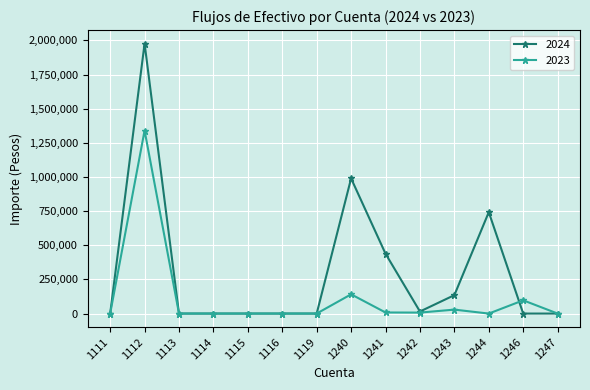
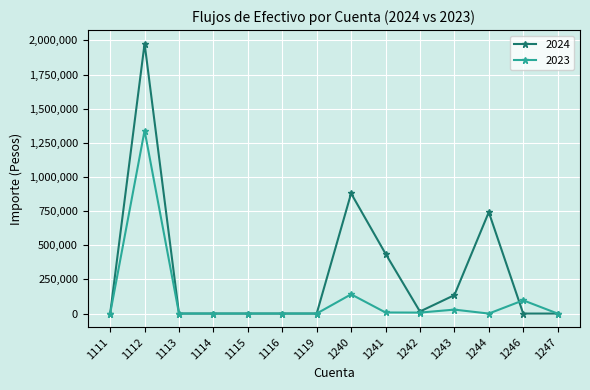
  {
    "2024": {
      "1112": "1,980,000",
-     "1240": "990,000",
+     "1240": "880,000",
      "1241": "440,000",
      "1243": "130,000",
      "1244": "740,000",
      "1246": "0"
    },
    "2023": {
      "1112": "1,340,000",
      "1240": "140,000",
      "1241": "10,000",
      "1243": "30,000",
      "1244": "0",
      "1246": "100,000"
    }
  }
